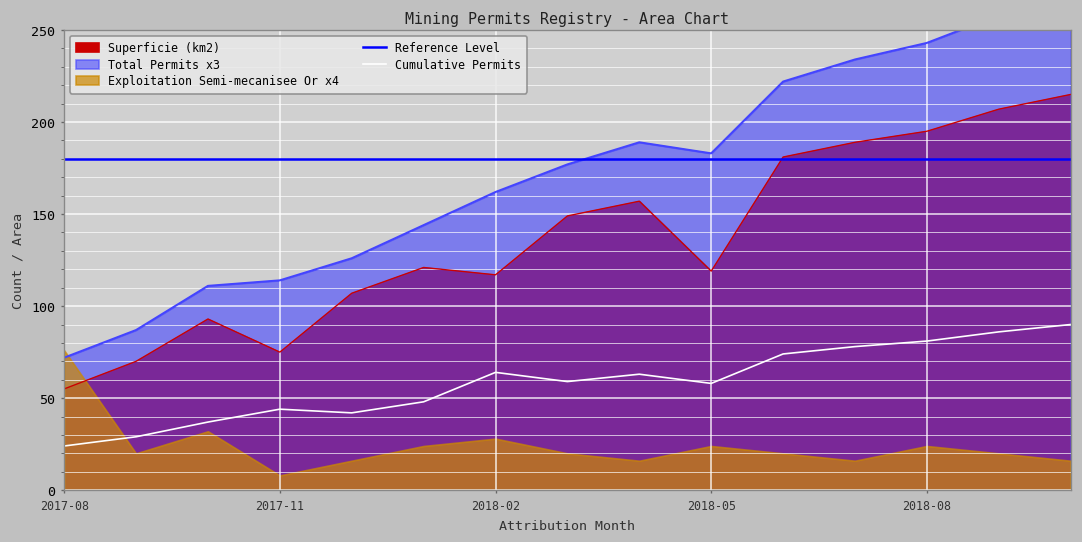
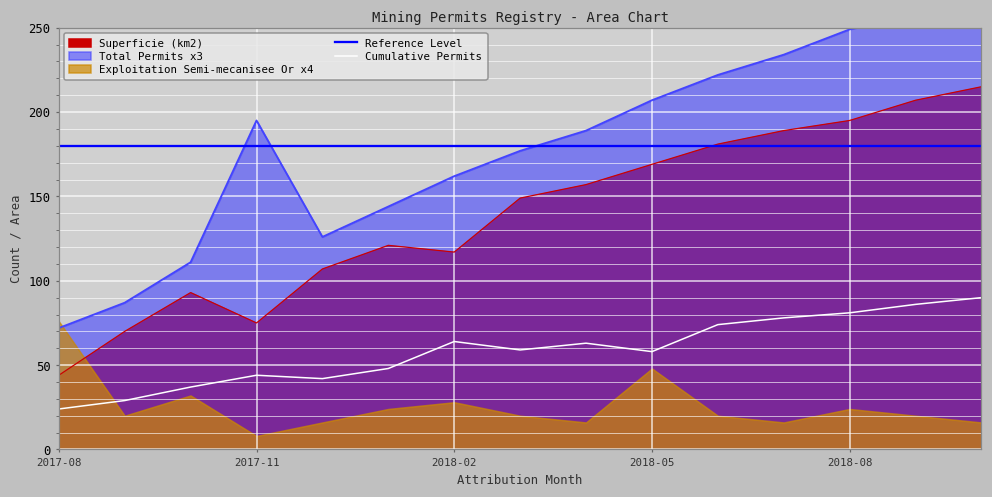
  {
    "Superficie (km2)": {
-     "2017-08": 55,
+     "2017-08": 44,
      "2017-11": 75,
      "2018-02": 117,
-     "2018-05": 119,
+     "2018-05": 169,
      "2018-08": 195
    },
    "Total Permits x3": {
      "2017-08": 72,
-     "2017-11": 114,
+     "2017-11": 195,
      "2018-02": 162,
-     "2018-05": 183,
-     "2018-08": 243
+     "2018-05": 207,
+     "2018-08": 249
    },
    "Reference Level": {
      "2017-08": 180,
      "2017-11": 180,
      "2018-02": 180,
      "2018-05": 180,
      "2018-08": 180
    },
    "Exploitation Semi-mecanisee Or x4": {
      "2017-08": 76,
      "2017-11": 8,
      "2018-02": 28,
-     "2018-05": 24,
+     "2018-05": 48,
      "2018-08": 24
    },
    "Cumulative Permits": {
      "2017-08": 24,
      "2017-11": 44,
      "2018-02": 64,
      "2018-05": 58,
      "2018-08": 81
    }
  }
